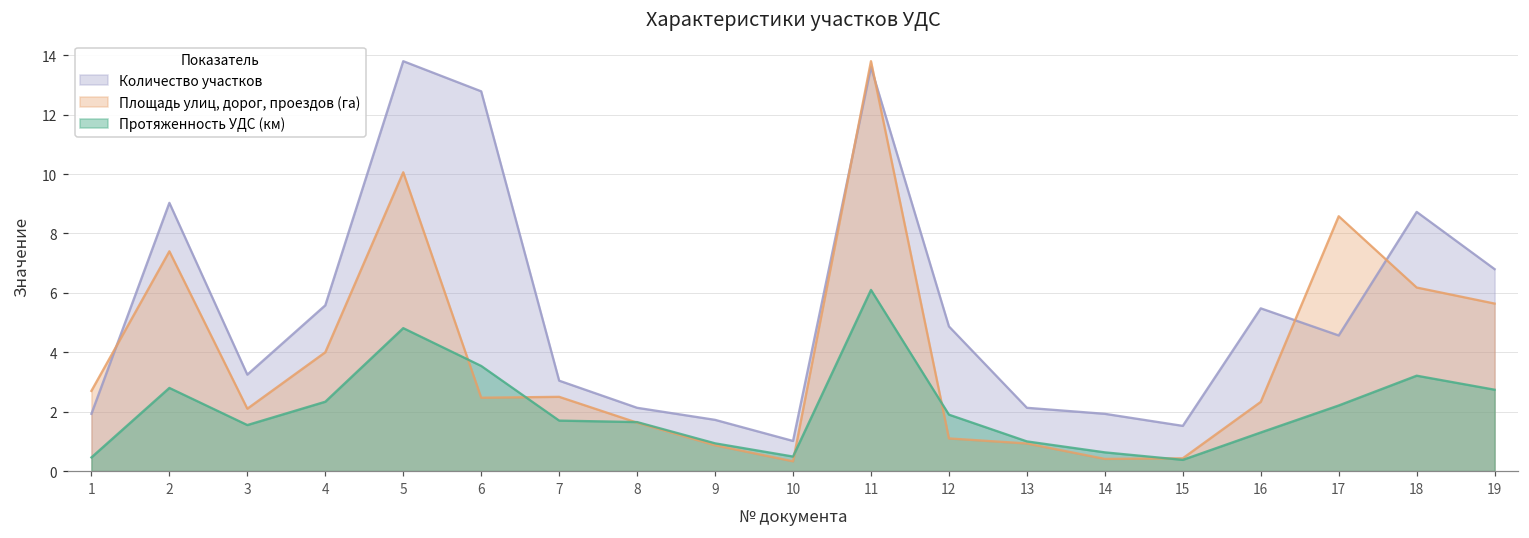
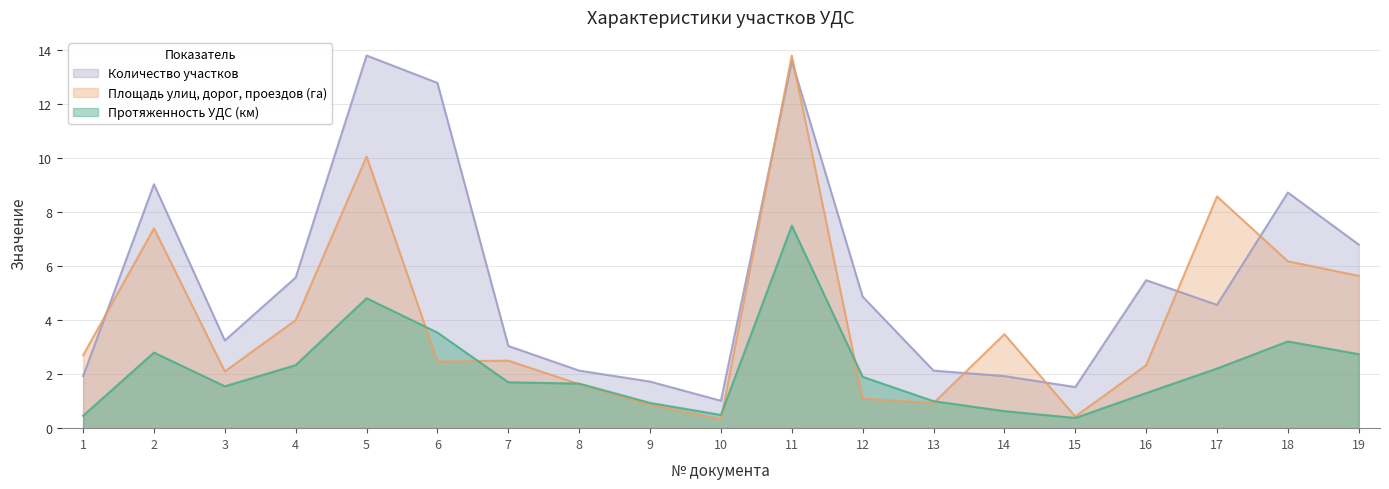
  {
    "Количество участков": {
      "1": 1.9,
      "2": 9.0,
      "3": 3.2,
      "4": 5.6,
      "5": 13.8,
      "6": 12.8,
      "7": 3.0,
      "8": 2.1,
      "9": 1.7,
      "10": 1.0,
      "11": 13.6,
      "12": 4.9,
      "13": 2.1,
      "14": 1.9,
      "15": 1.5,
      "16": 5.5,
      "17": 4.6,
      "18": 8.7,
      "19": 6.8
    },
    "Площадь улиц, дорог, проездов (га)": {
      "1": 2.7,
      "2": 7.4,
      "3": 2.1,
      "4": 4.0,
      "5": 10.1,
      "6": 2.5,
      "7": 2.5,
      "10": 0.3,
      "11": 13.8,
      "12": 1.1,
-     "14": 0.4,
+     "14": 3.5,
      "16": 2.3,
      "17": 8.6,
      "18": 6.2,
      "19": 5.6
    },
    "Протяженность УДС (км)": {
      "1": 0.5,
      "2": 2.8,
      "3": 1.6,
      "4": 2.3,
      "5": 4.8,
      "6": 3.5,
      "7": 1.7,
      "10": 0.5,
-     "11": 6.1,
+     "11": 7.5,
      "12": 1.9,
      "14": 0.6,
      "16": 1.3,
      "17": 2.2,
      "18": 3.2,
      "19": 2.7
    }
  }
